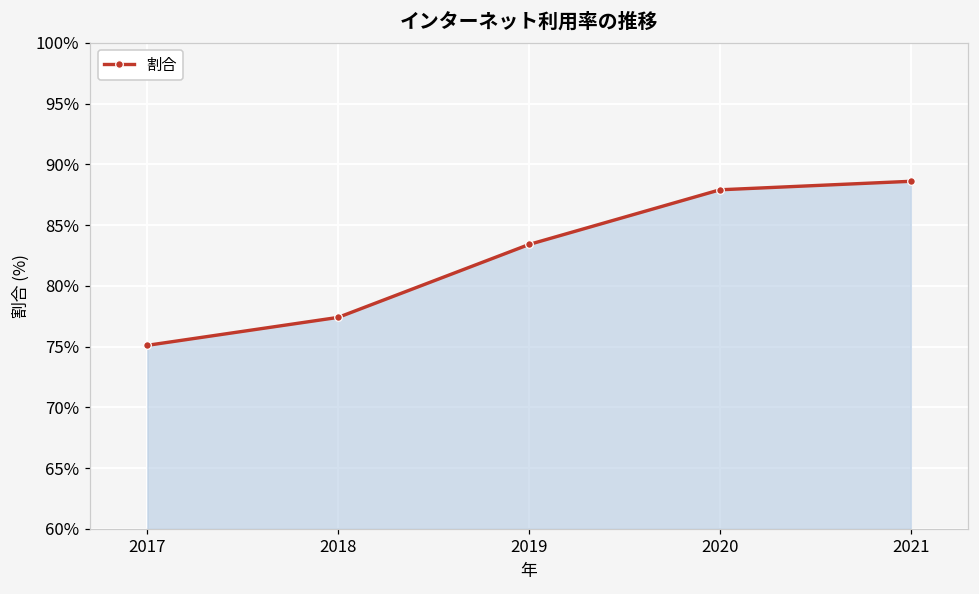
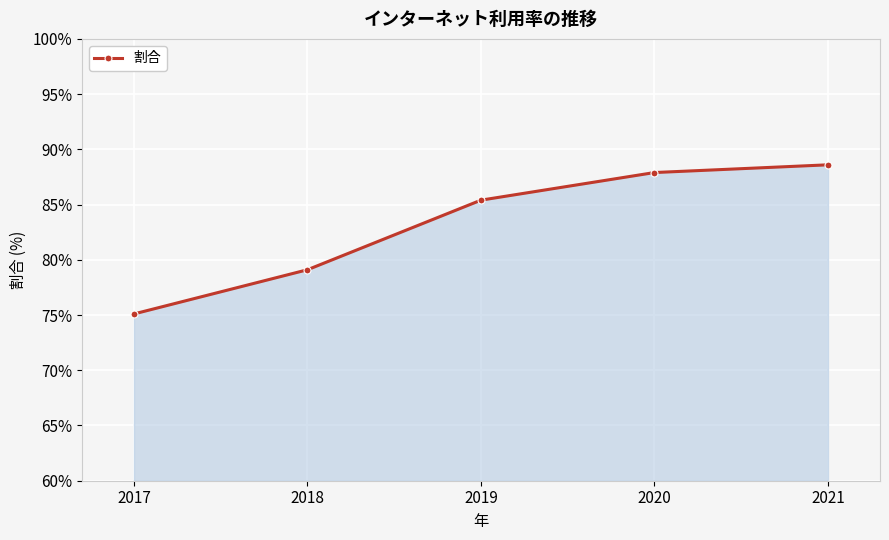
  {
    "2017": "75.1%",
-   "2018": "77.4%",
-   "2019": "83.4%",
+   "2018": "79.1%",
+   "2019": "85.4%",
    "2020": "87.9%",
    "2021": "88.6%"
  }
